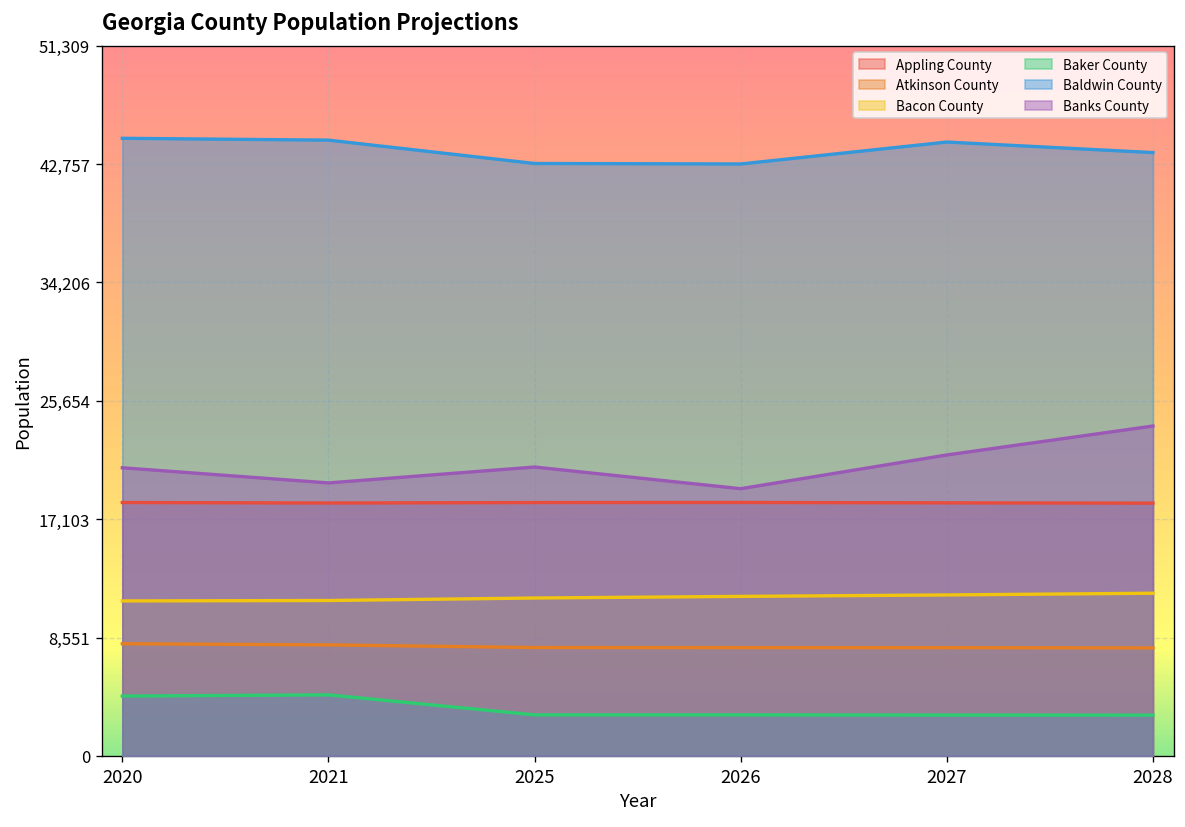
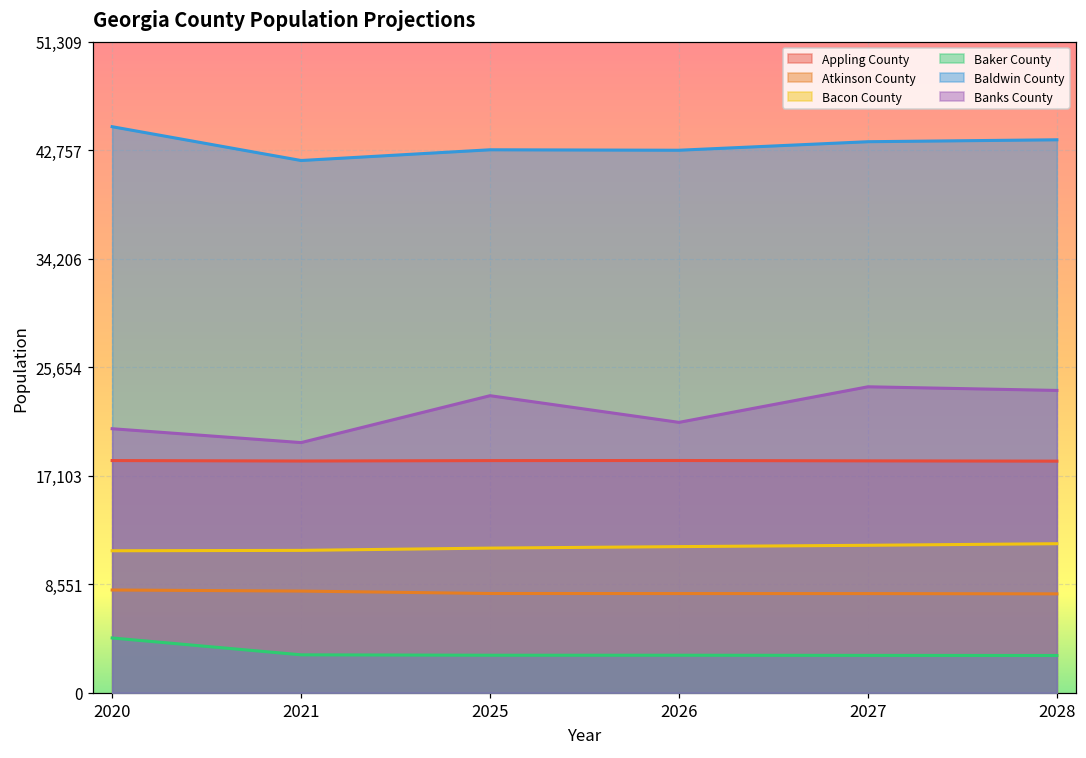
  {
    "Baker County": {
      "2020": "4,300",
-     "2021": "4,400",
+     "2021": "3,000",
      "2025": "3,000",
      "2026": "3,000",
      "2027": "2,900",
      "2028": "2,900"
    },
    "Baldwin County": {
      "2020": "44,600",
-     "2021": "44,500",
+     "2021": "42,000",
      "2025": "42,800",
      "2026": "42,800",
-     "2027": "44,300",
+     "2027": "43,400",
      "2028": "43,600"
    },
    "Banks County": {
      "2020": "20,800",
      "2021": "19,700",
-     "2025": "20,900",
-     "2026": "19,300",
-     "2027": "21,700",
+     "2025": "23,400",
+     "2026": "21,300",
+     "2027": "24,100",
      "2028": "23,800"
    }
  }
